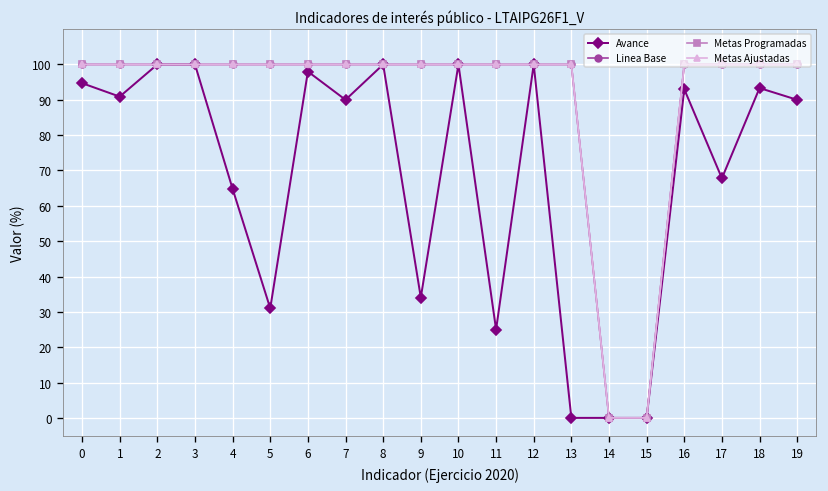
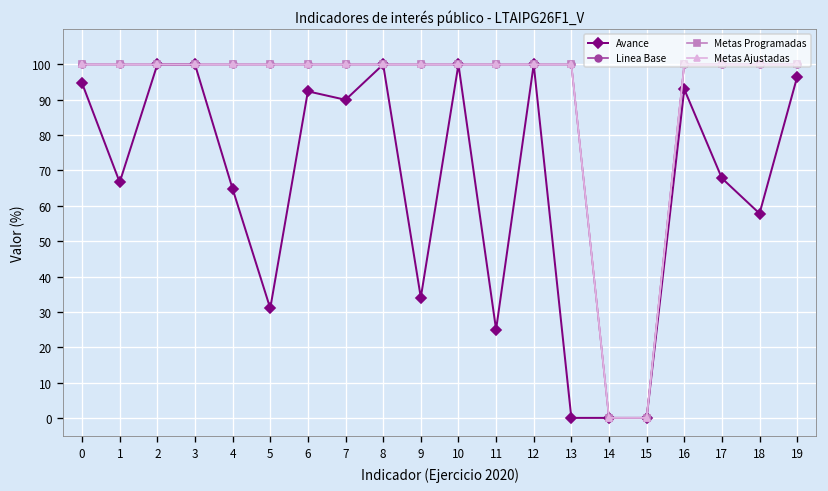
  {
    "Avance": {
      "0": 95,
-     "1": 91,
+     "1": 67,
      "4": 65,
      "5": 31,
-     "6": 98,
+     "6": 92,
      "7": 90,
      "9": 34,
      "11": 25,
      "13": 0,
      "16": 93,
      "17": 68,
-     "18": 93,
-     "19": 90
+     "18": 58,
+     "19": 97
    },
    "Metas Ajustadas": {
      "0": 100,
      "1": 100,
      "4": 100,
      "5": 100,
      "6": 100,
      "7": 100,
      "9": 100,
      "11": 100,
      "13": 100
    }
  }
